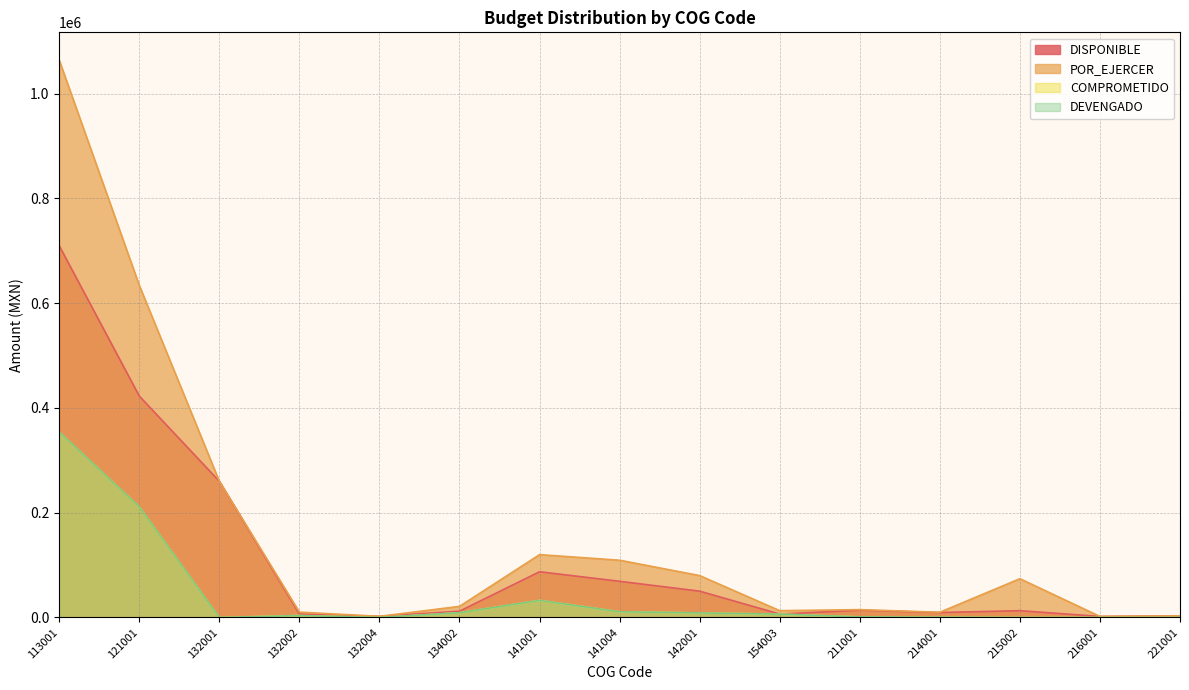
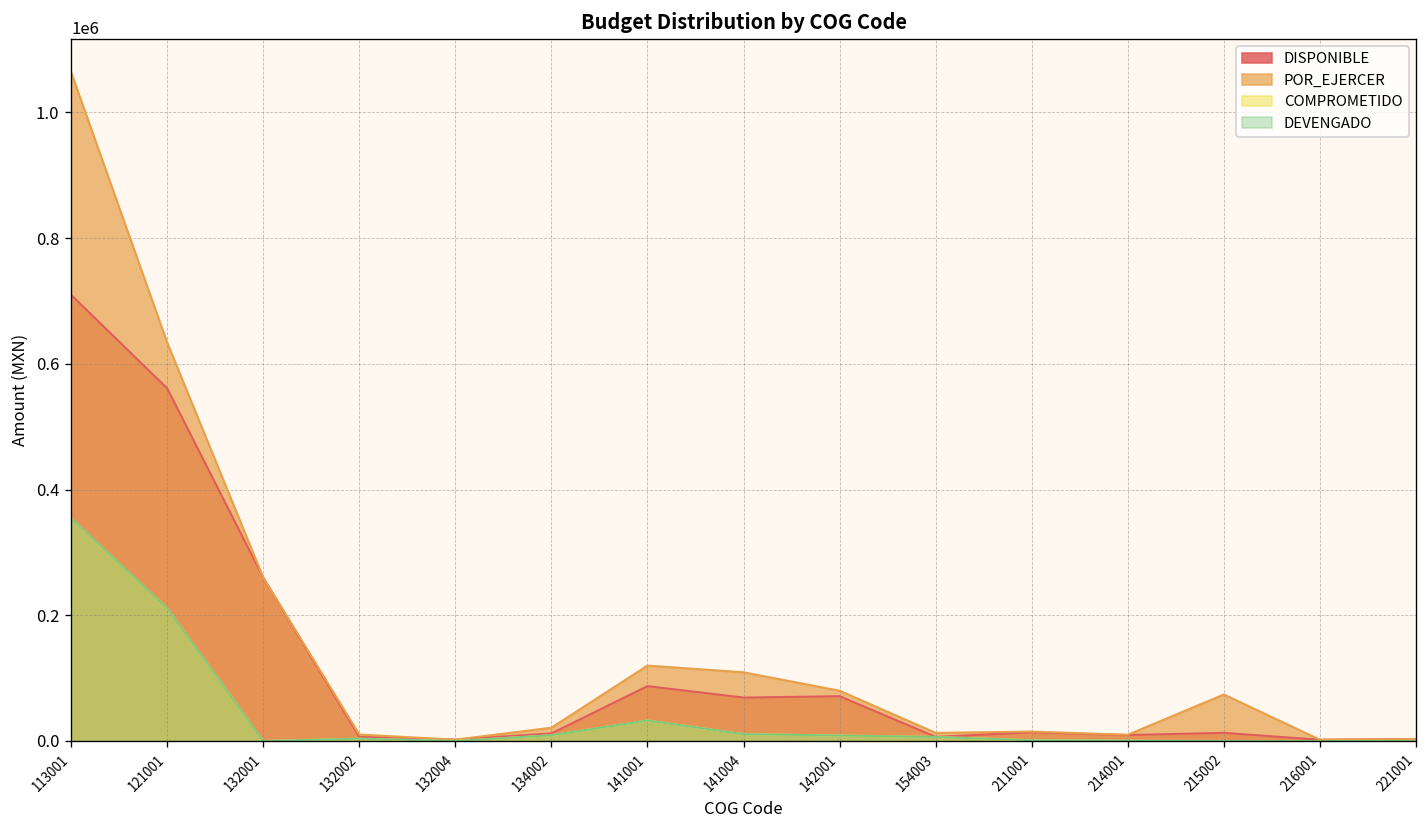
  {
    "DISPONIBLE": {
      "113001": 710000,
-     "121001": 420000,
+     "121001": 560000,
      "141001": 90000,
      "141004": 70000,
-     "142001": 50000,
+     "142001": 70000,
      "215002": 10000
    },
    "POR_EJERCER": {
      "113001": 1060000,
      "121001": 630000,
      "134002": 20000,
      "141001": 120000,
      "141004": 110000,
      "142001": 80000,
      "154003": 10000,
      "215002": 70000
    },
    "DEVENGADO": {
      "113001": 350000,
      "121001": 210000,
      "132001": 0,
      "141001": 30000,
      "141004": 10000,
      "142001": 10000,
      "211001": 0,
      "214001": 0,
      "215002": 0
    }
  }
